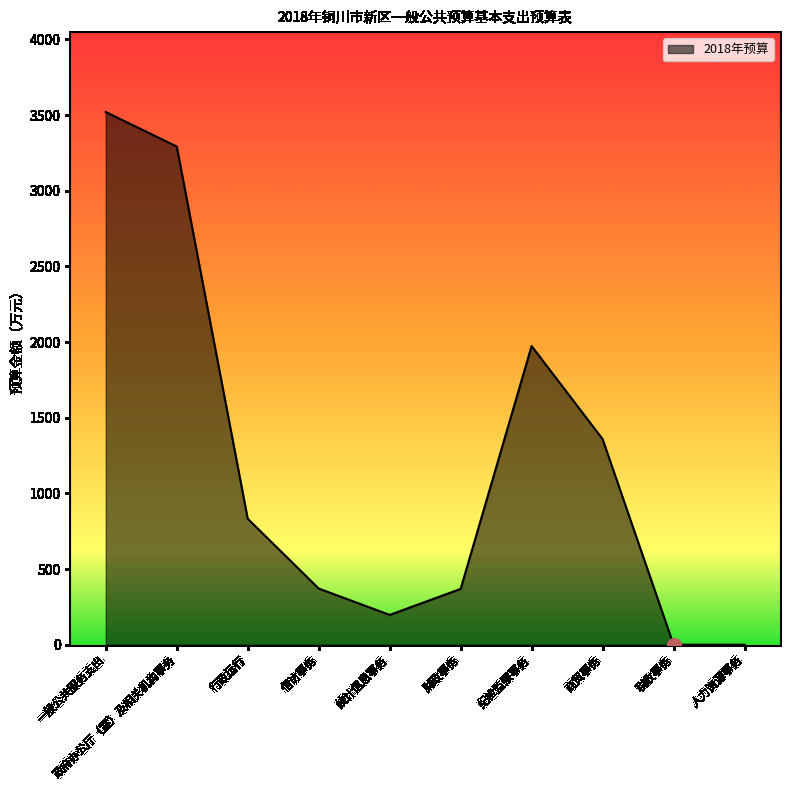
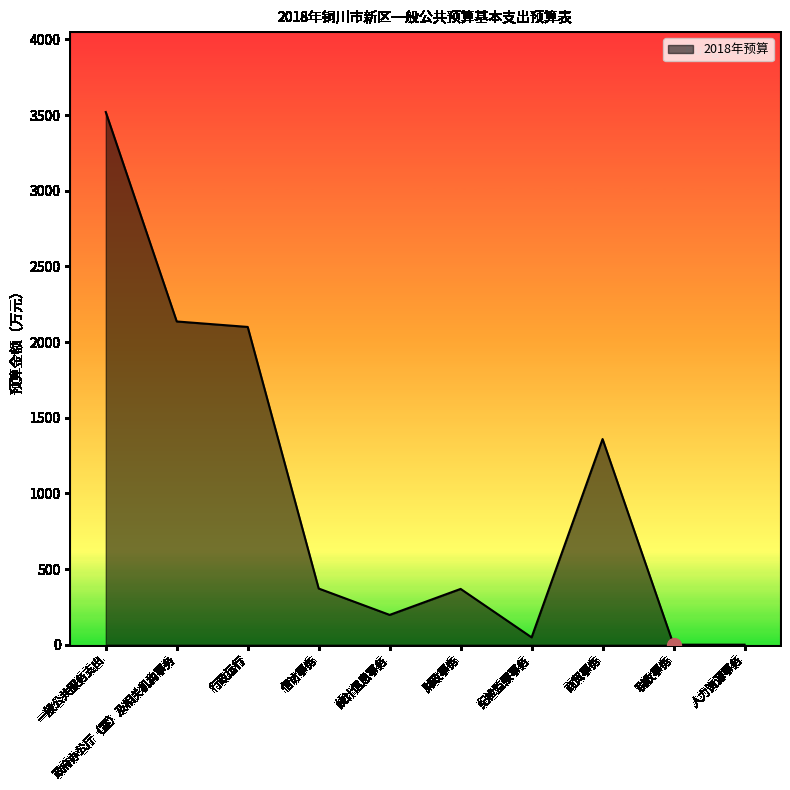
  {
    "2018年预算": {
      "一般公共服务支出": 3520,
-     "政府办公厅（室）及相关机构事务": 3290,
-     "行政运行": 830,
+     "政府办公厅（室）及相关机构事务": 2140,
+     "行政运行": 2100,
      "信访事务": 370,
      "统计信息事务": 200,
      "财政事务": 370,
-     "纪检监察事务": 1970,
+     "纪检监察事务": 50,
      "商贸事务": 1360,
      "人力资源事务": 0
    }
  }
